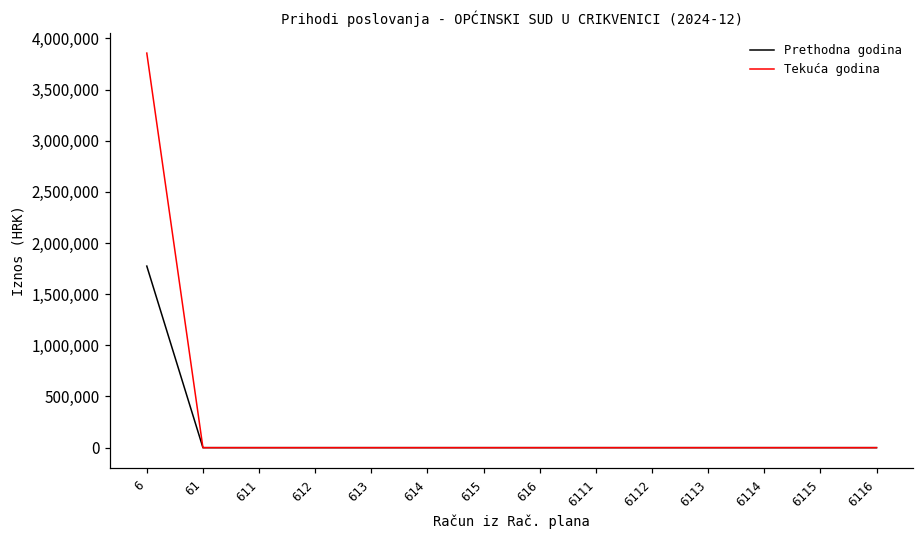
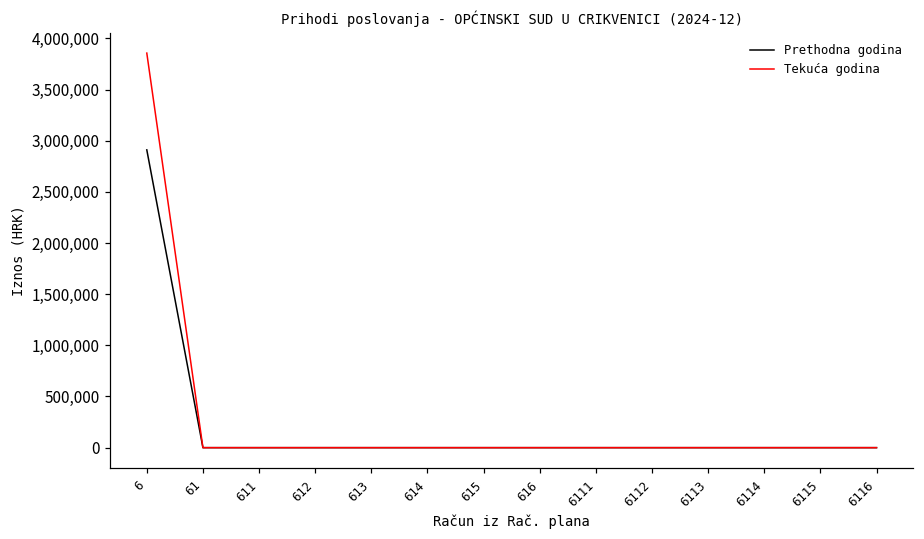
  {
    "Prethodna godina": {
-     "6": "1,800,000"
+     "6": "2,900,000"
    },
    "Tekuća godina": {
      "6": "3,900,000"
    }
  }
